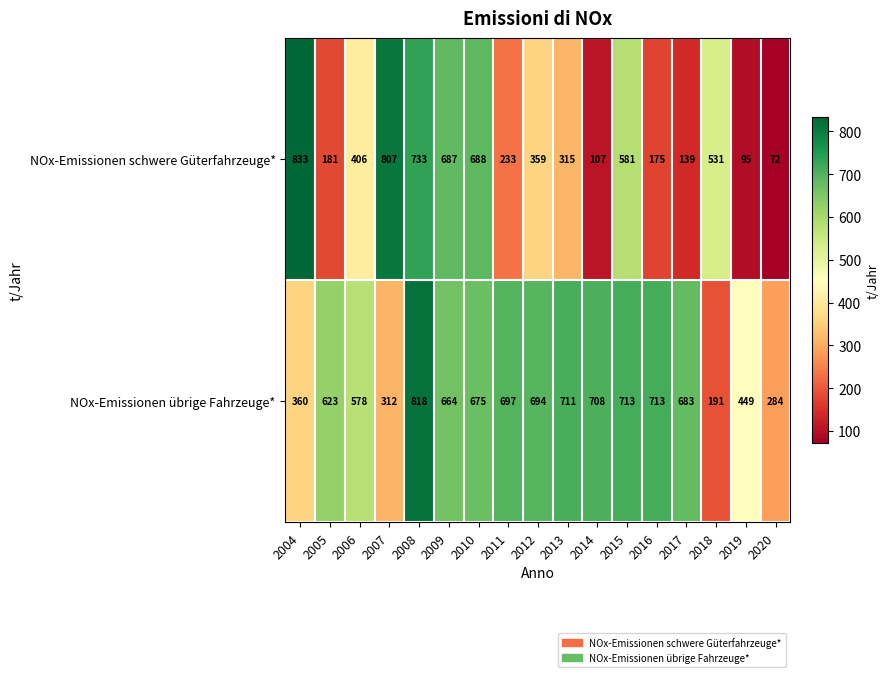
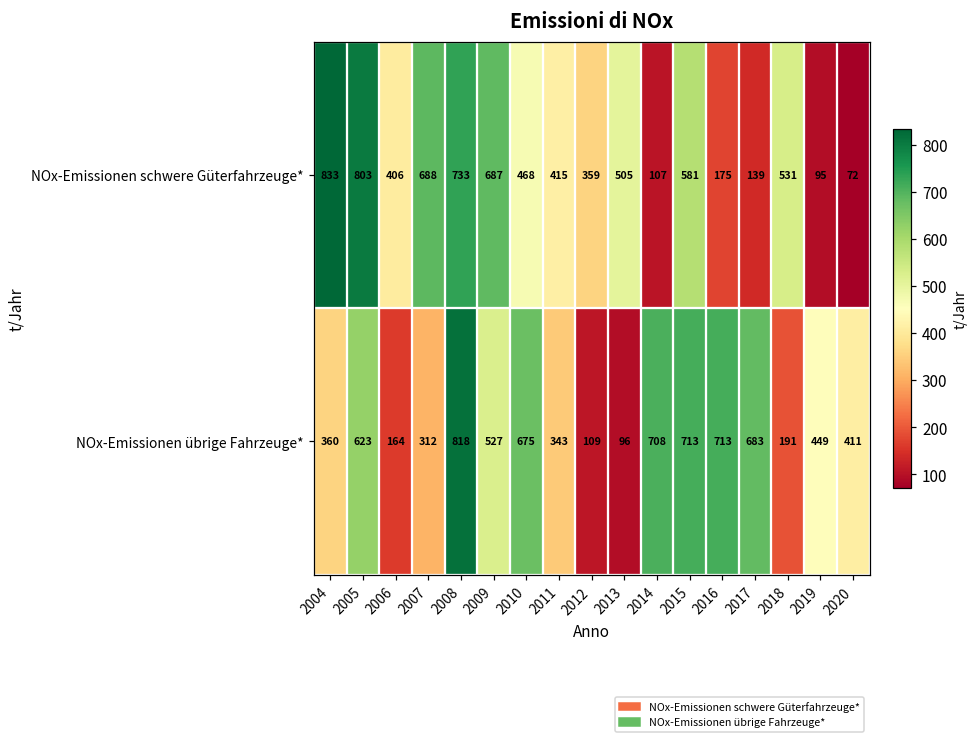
  {
    "NOx-Emissionen schwere Güterfahrzeuge*": {
      "2004": 833,
-     "2005": 181,
+     "2005": 803,
      "2006": 406,
-     "2007": 807,
+     "2007": 688,
      "2008": 733,
      "2009": 687,
-     "2010": 688,
-     "2011": 233,
+     "2010": 468,
+     "2011": 415,
      "2012": 359,
-     "2013": 315,
+     "2013": 505,
      "2014": 107,
      "2015": 581,
      "2016": 175,
      "2017": 139,
      "2018": 531,
      "2019": 95,
      "2020": 72
    },
    "NOx-Emissionen übrige Fahrzeuge*": {
      "2004": 360,
      "2005": 623,
-     "2006": 578,
+     "2006": 164,
      "2007": 312,
      "2008": 818,
-     "2009": 664,
+     "2009": 527,
      "2010": 675,
-     "2011": 697,
-     "2012": 694,
-     "2013": 711,
+     "2011": 343,
+     "2012": 109,
+     "2013": 96,
      "2014": 708,
      "2015": 713,
      "2016": 713,
      "2017": 683,
      "2018": 191,
      "2019": 449,
-     "2020": 284
+     "2020": 411
    }
  }
